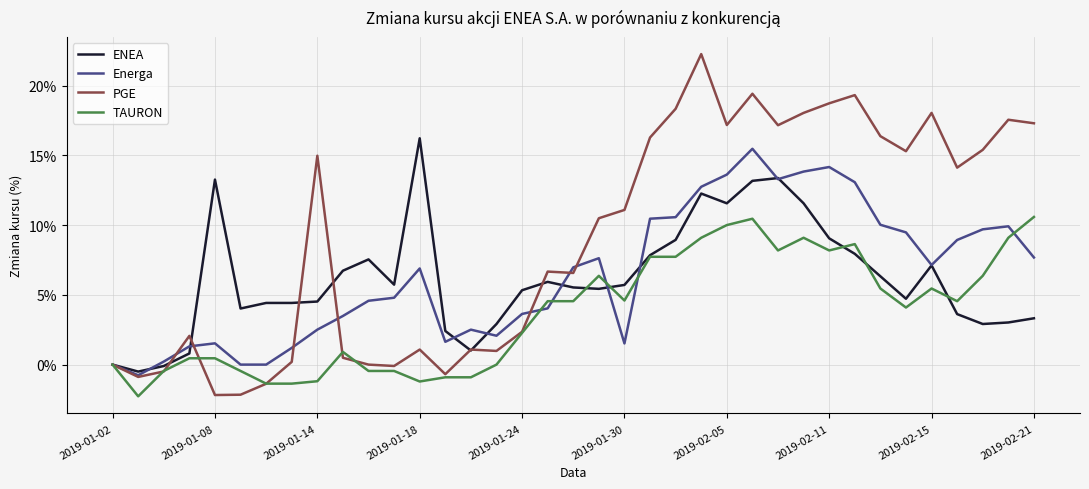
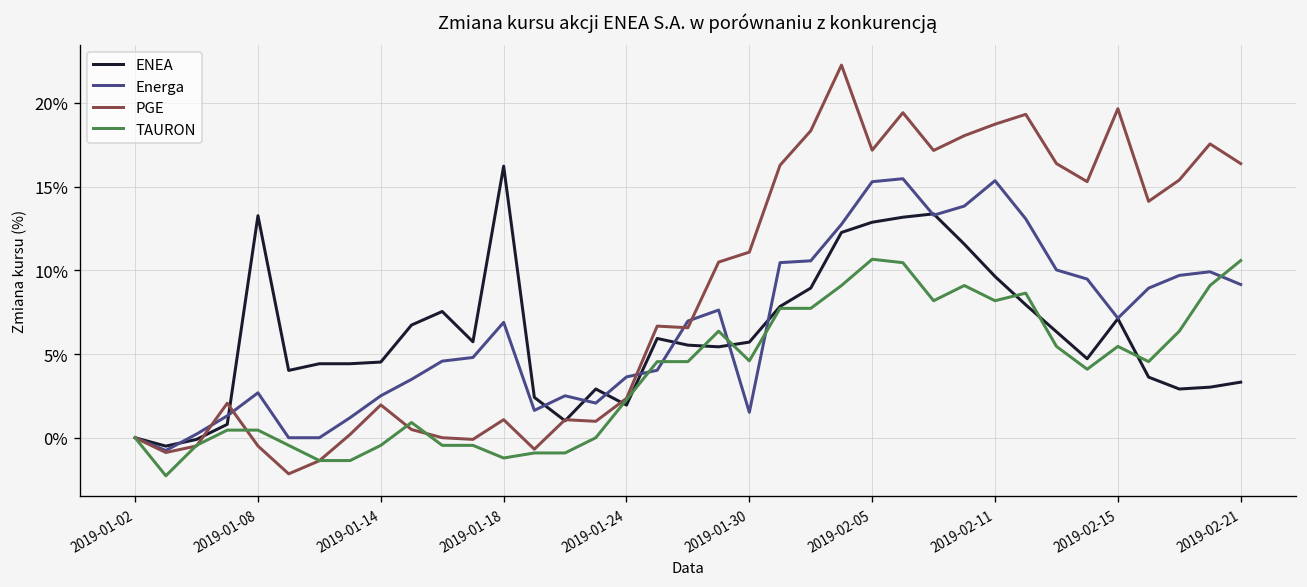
  {
    "ENEA": {
      "2019-01-08": "13.3%",
      "2019-01-14": "4.5%",
      "2019-01-18": "16.2%",
-     "2019-01-24": "5.3%",
+     "2019-01-24": "2.0%",
      "2019-01-30": "5.7%",
-     "2019-02-05": "11.6%",
-     "2019-02-11": "9.0%",
+     "2019-02-05": "12.9%",
+     "2019-02-11": "9.6%",
      "2019-02-21": "3.3%"
    },
    "Energa": {
-     "2019-01-08": "1.5%",
+     "2019-01-08": "2.7%",
      "2019-01-14": "2.5%",
      "2019-01-18": "6.9%",
      "2019-01-24": "3.6%",
      "2019-01-30": "1.5%",
-     "2019-02-05": "13.6%",
-     "2019-02-11": "14.2%",
-     "2019-02-21": "7.7%"
+     "2019-02-05": "15.3%",
+     "2019-02-11": "15.4%",
+     "2019-02-21": "9.2%"
    },
    "PGE": {
-     "2019-01-08": "-2.2%",
-     "2019-01-14": "15.0%",
+     "2019-01-08": "-0.5%",
+     "2019-01-14": "2.0%",
      "2019-01-18": "1.1%",
      "2019-01-30": "11.1%",
      "2019-02-05": "17.2%",
      "2019-02-11": "18.7%",
-     "2019-02-15": "18.0%",
-     "2019-02-21": "17.3%"
+     "2019-02-15": "19.6%",
+     "2019-02-21": "16.4%"
    },
    "TAURON": {
      "2019-01-08": "0.5%",
-     "2019-01-14": "-1.2%",
+     "2019-01-14": "-0.5%",
      "2019-01-18": "-1.2%",
      "2019-01-30": "4.6%",
-     "2019-02-05": "10.0%",
+     "2019-02-05": "10.7%",
      "2019-02-11": "8.2%",
      "2019-02-15": "5.5%",
      "2019-02-21": "10.6%"
    }
  }
